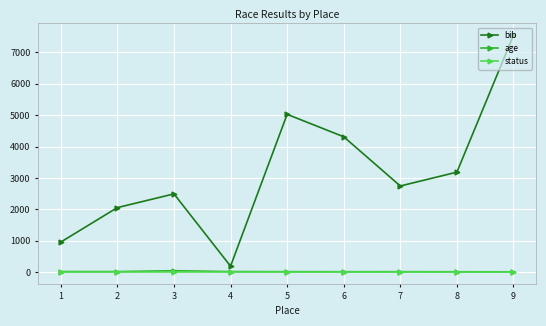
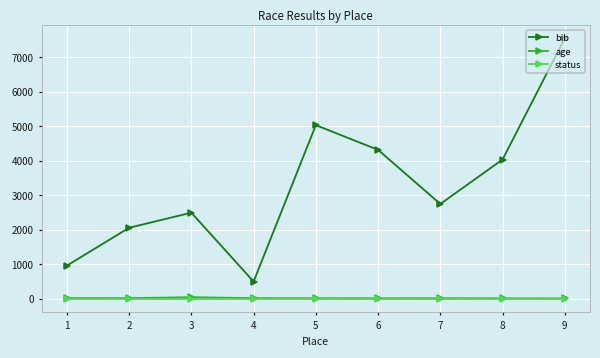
  {
    "bib": {
      "1": 1000,
      "2": 2100,
      "3": 2500,
-     "4": 200,
+     "4": 500,
      "5": 5000,
      "6": 4300,
      "7": 2700,
-     "8": 3200
+     "8": 4000
    }
  }
